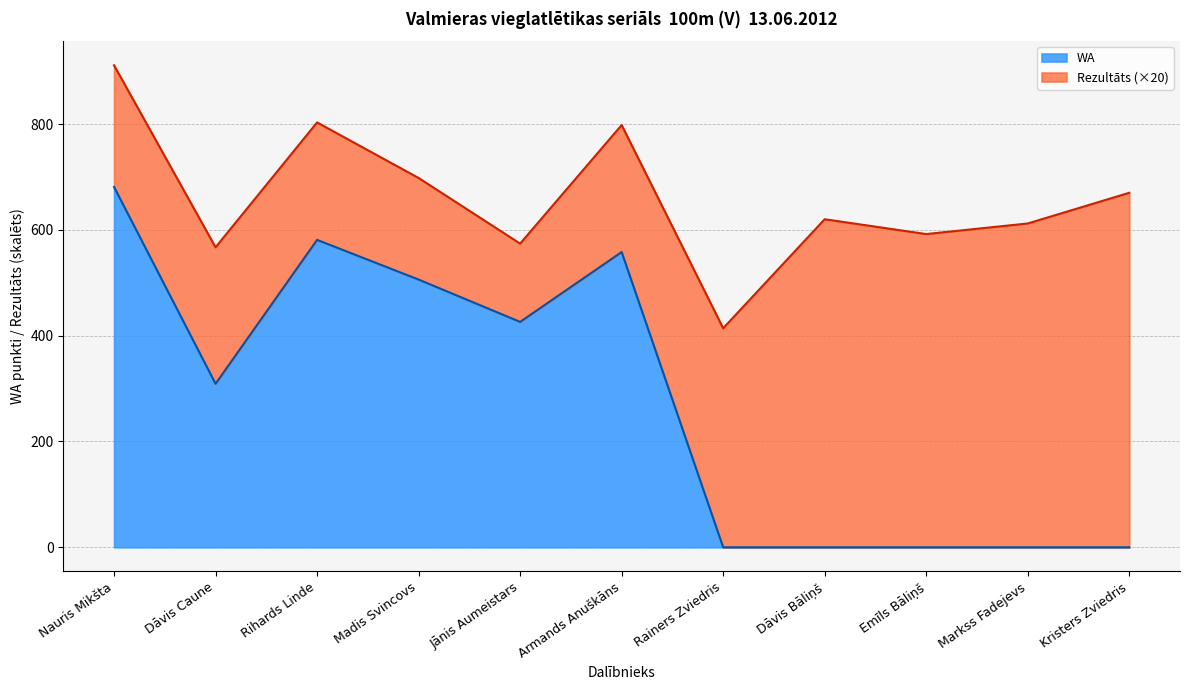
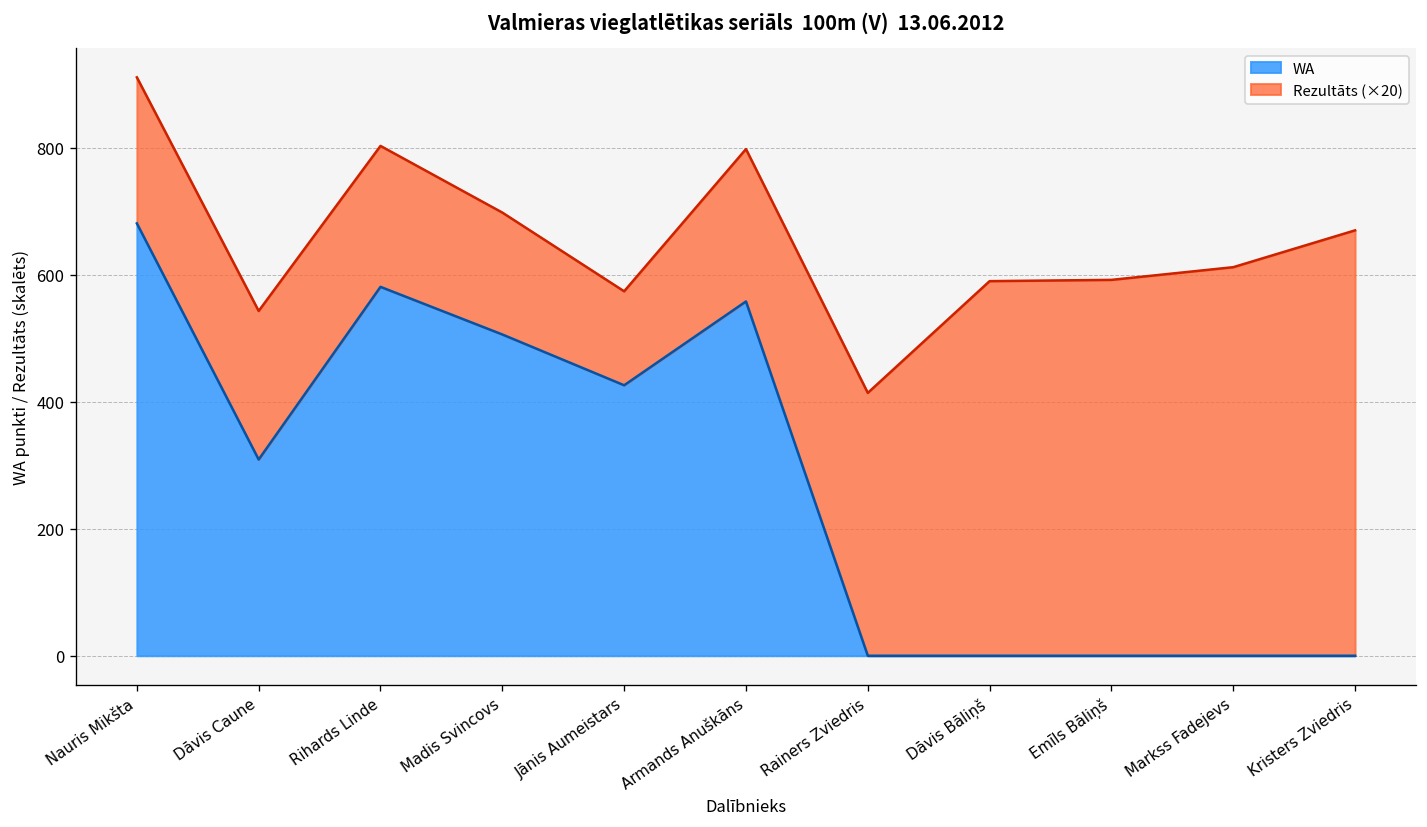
  {
    "WA": {
      "Nauris Mikšta": 680,
      "Dāvis Caune": 310,
      "Rihards Linde": 580,
      "Madis Svincovs": 510,
      "Jānis Aumeistars": 430,
      "Armands Anuškāns": 560,
      "Rainers Zviedris": 0,
      "Dāvis Bāliņš": 0,
      "Emīls Bāliņš": 0,
      "Markss Fadejevs": 0,
      "Kristers Zviedris": 0
    },
    "Rezultāts (×20)": {
      "Nauris Mikšta": 230,
-     "Dāvis Caune": 260,
+     "Dāvis Caune": 230,
      "Rihards Linde": 220,
      "Madis Svincovs": 190,
      "Jānis Aumeistars": 150,
      "Armands Anuškāns": 240,
      "Rainers Zviedris": 410,
-     "Dāvis Bāliņš": 620,
+     "Dāvis Bāliņš": 590,
      "Emīls Bāliņš": 590,
      "Markss Fadejevs": 610,
      "Kristers Zviedris": 670
    }
  }
